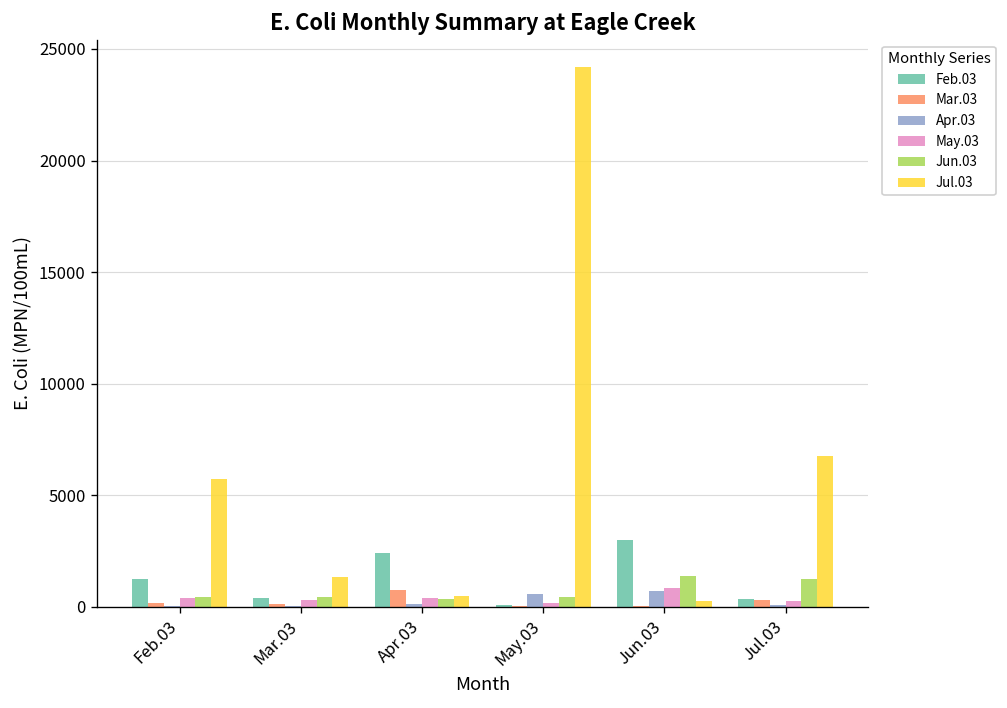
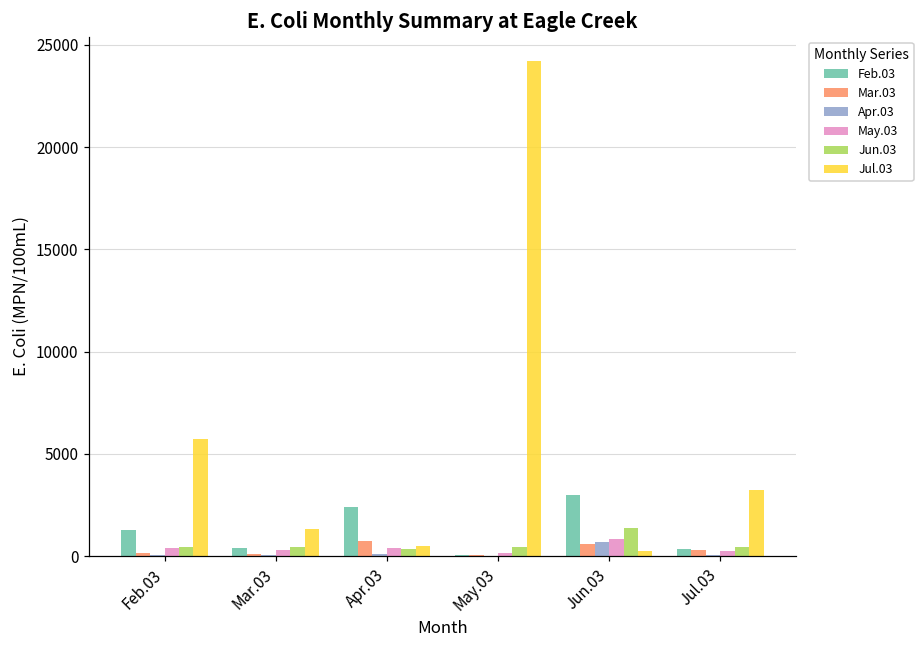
  {
    "Feb.03": {
      "Feb.03": 1300,
      "Mar.03": 400,
      "Apr.03": 2400,
      "Jun.03": 3000,
      "Jul.03": 400
    },
    "Mar.03": {
      "Feb.03": 200,
      "Apr.03": 800,
-     "Jun.03": 0,
+     "Jun.03": 600,
      "Jul.03": 300
    },
    "Apr.03": {
-     "May.03": 600,
+     "May.03": 0,
      "Jun.03": 700
    },
    "May.03": {
      "Feb.03": 400,
      "Mar.03": 300,
      "Apr.03": 400,
      "May.03": 100,
      "Jun.03": 800,
      "Jul.03": 300
    },
    "Jun.03": {
      "Feb.03": 400,
      "Mar.03": 400,
      "Apr.03": 300,
      "May.03": 500,
      "Jun.03": 1400,
-     "Jul.03": 1200
+     "Jul.03": 500
    },
    "Jul.03": {
      "Feb.03": 5700,
      "Mar.03": 1300,
      "Apr.03": 500,
      "May.03": 24200,
      "Jun.03": 300,
-     "Jul.03": 6700
+     "Jul.03": 3300
    }
  }
